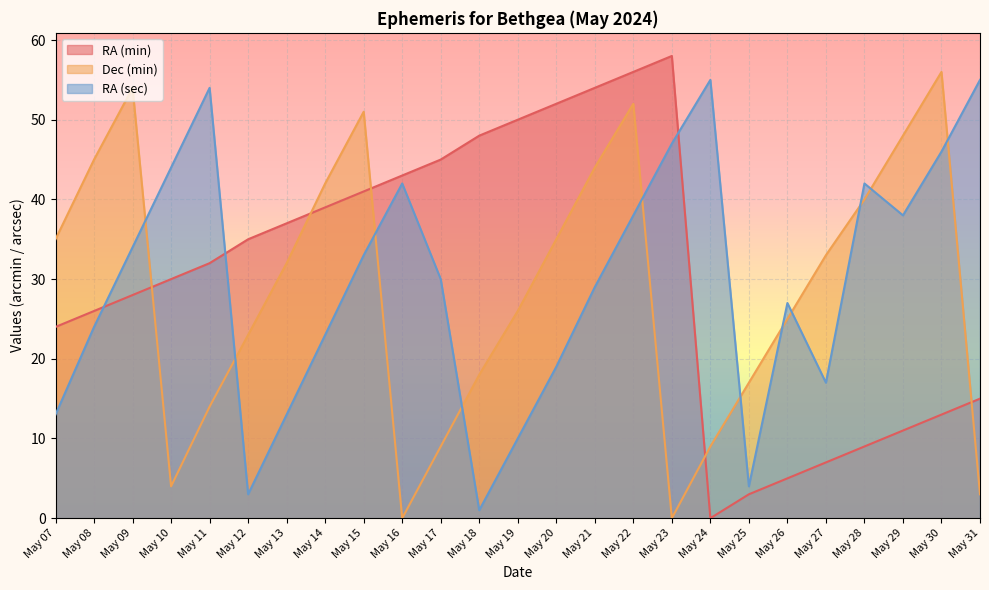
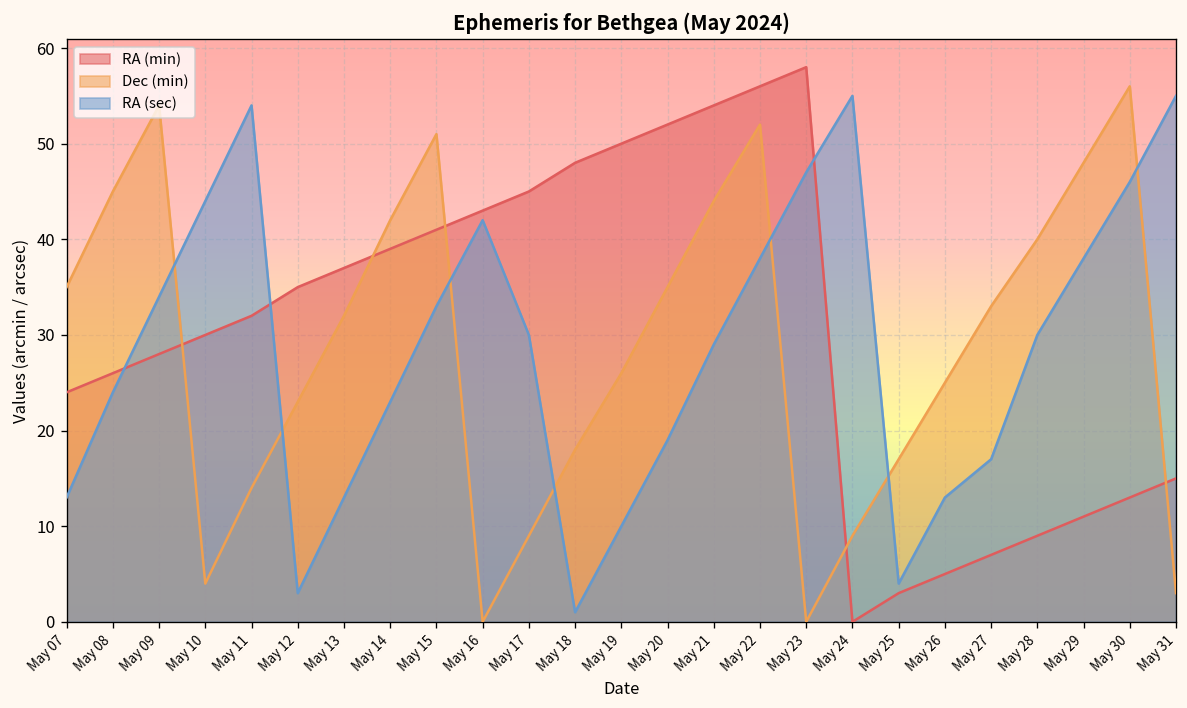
  {
    "RA (sec)": {
      "May 07": 13,
      "May 08": 24,
      "May 09": 34,
      "May 10": 44,
      "May 11": 54,
      "May 12": 3,
      "May 13": 13,
      "May 14": 23,
      "May 15": 33,
      "May 16": 42,
      "May 17": 30,
      "May 18": 1,
      "May 19": 10,
      "May 20": 19,
      "May 21": 29,
      "May 22": 38,
      "May 23": 47,
      "May 24": 55,
      "May 25": 4,
-     "May 26": 27,
+     "May 26": 13,
      "May 27": 17,
-     "May 28": 42,
+     "May 28": 30,
      "May 29": 38,
      "May 30": 46,
      "May 31": 55
    }
  }
